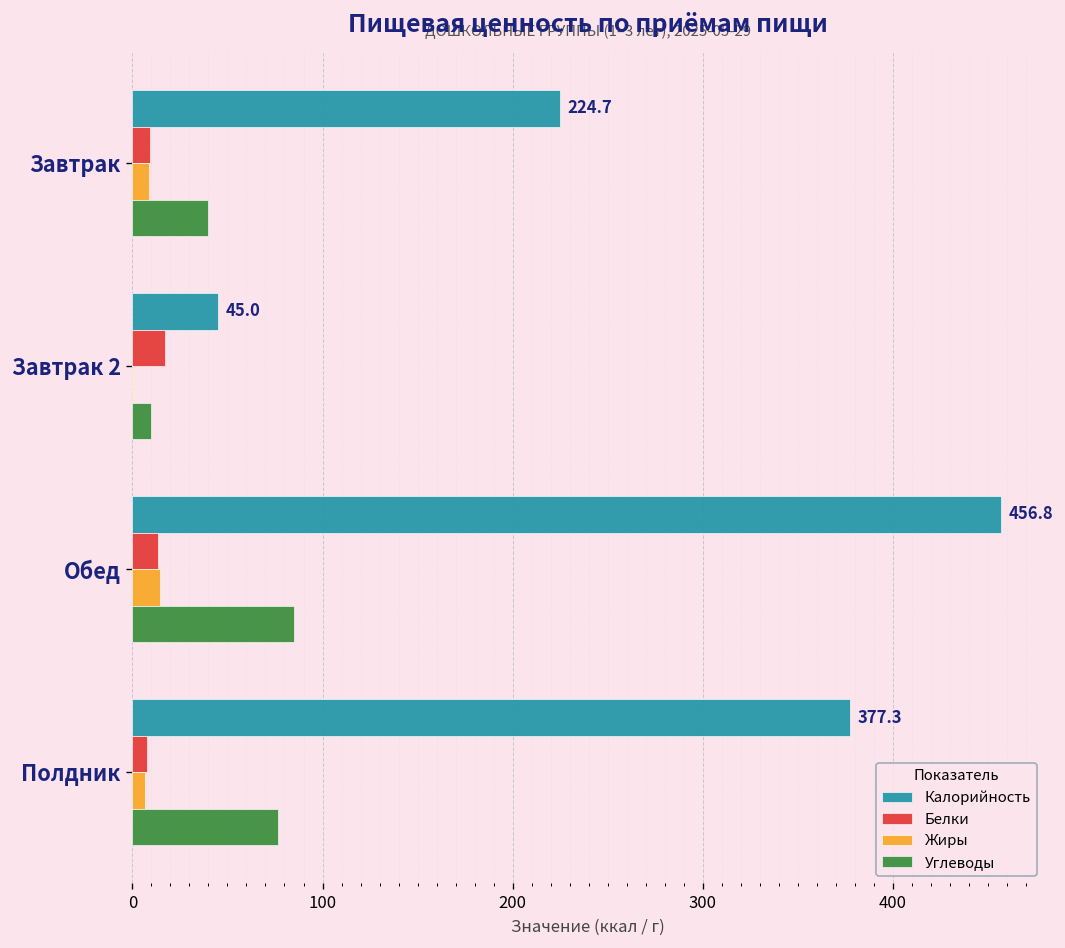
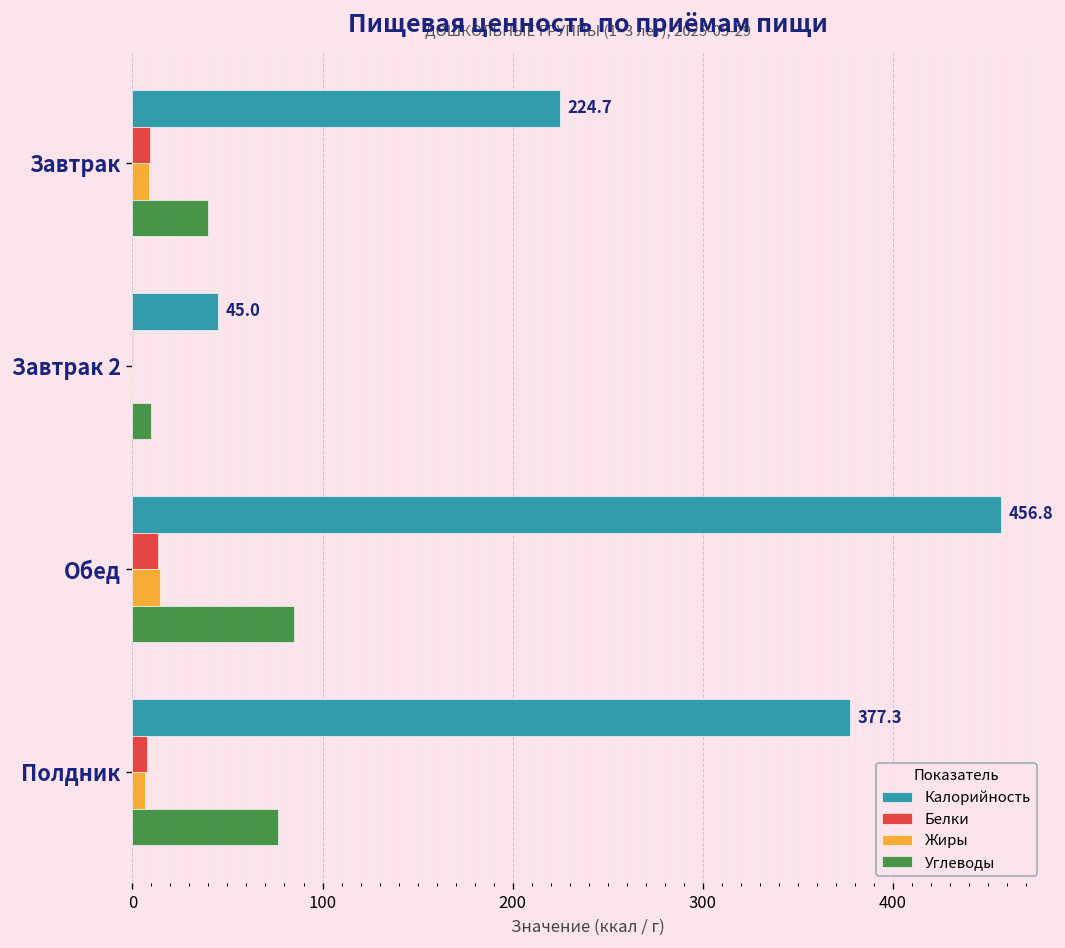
  {
    "Калорийность": {
      "Завтрак": 224.7,
      "Завтрак 2": 45.0,
      "Обед": 456.8,
      "Полдник": 377.3
    },
    "Белки": {
      "Завтрак": 9,
-     "Завтрак 2": 17,
+     "Завтрак 2": 0,
      "Обед": 14,
      "Полдник": 8
    },
    "Жиры": {
      "Завтрак": 9,
      "Обед": 15,
      "Полдник": 7
    },
    "Углеводы": {
      "Завтрак": 40,
      "Завтрак 2": 10,
      "Обед": 85,
      "Полдник": 77
    }
  }
